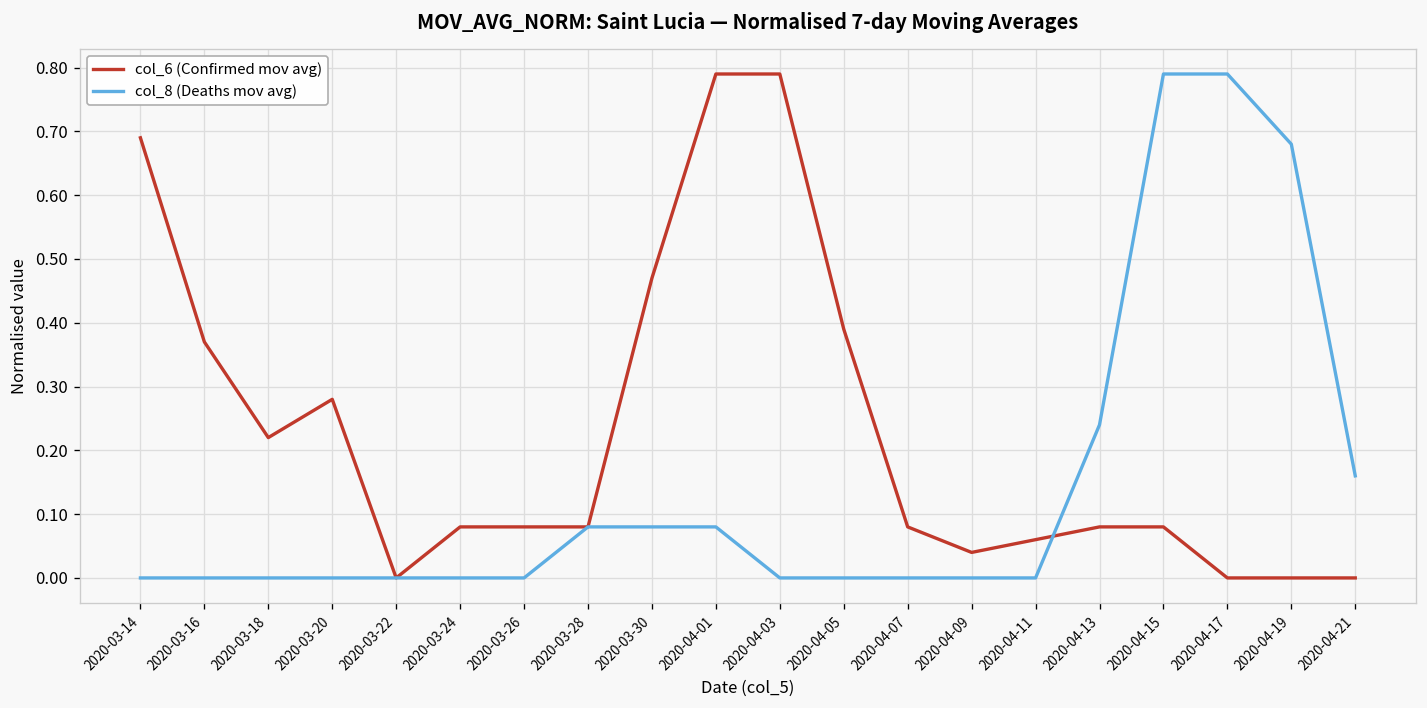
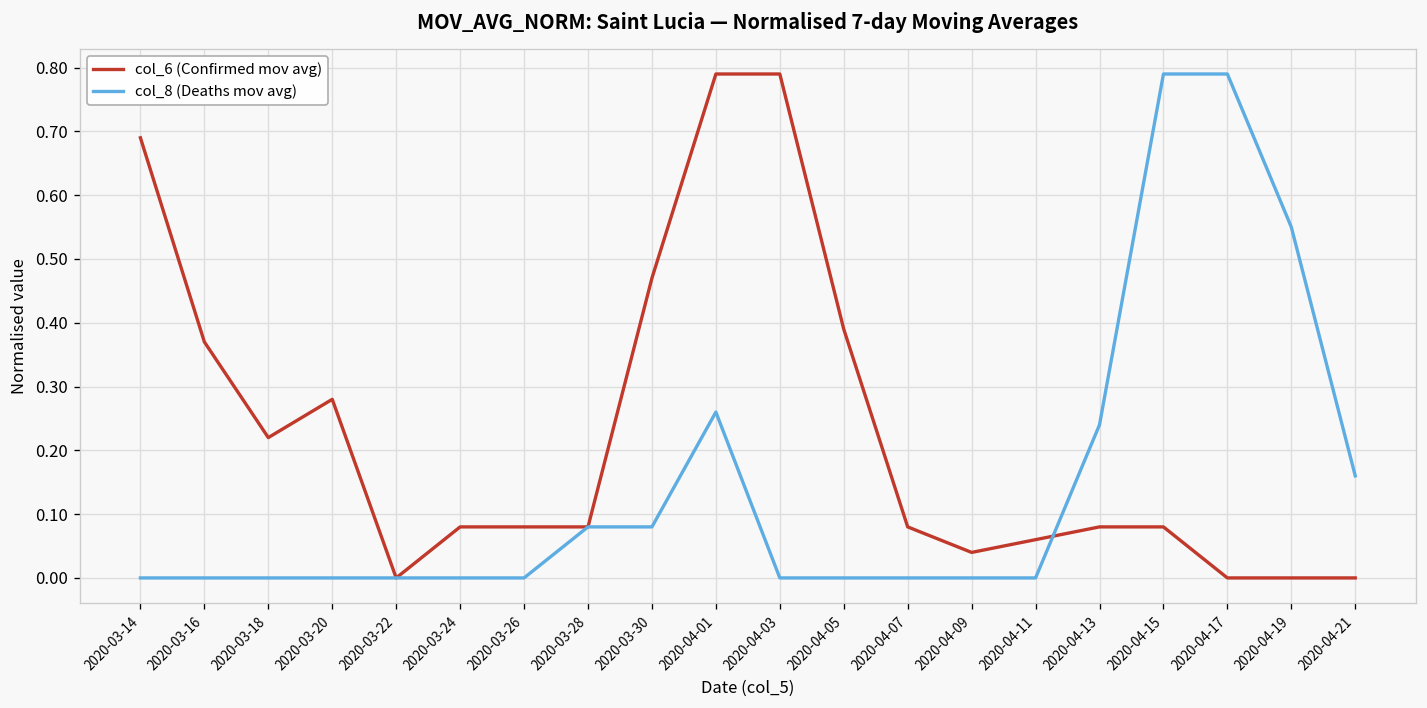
  {
    "col_6 (Confirmed mov avg)": {
      "2020-03-14": 0.69,
      "2020-03-16": 0.37,
      "2020-03-18": 0.22,
      "2020-03-20": 0.28,
      "2020-03-24": 0.08,
      "2020-03-26": 0.08,
      "2020-03-30": 0.47,
      "2020-04-01": 0.79,
      "2020-04-03": 0.79,
      "2020-04-05": 0.39,
      "2020-04-07": 0.08,
      "2020-04-09": 0.04,
      "2020-04-11": 0.06,
      "2020-04-13": 0.08,
      "2020-04-15": 0.08,
      "2020-04-17": 0.00,
      "2020-04-19": 0.00,
      "2020-04-21": 0.00
    },
    "col_8 (Deaths mov avg)": {
      "2020-03-14": 0.00,
      "2020-03-16": 0.00,
      "2020-03-18": 0.00,
      "2020-03-20": 0.00,
      "2020-03-24": 0.00,
      "2020-03-26": 0.00,
      "2020-03-30": 0.08,
-     "2020-04-01": 0.08,
+     "2020-04-01": 0.26,
      "2020-04-03": 0.00,
      "2020-04-05": 0.00,
      "2020-04-07": 0.00,
      "2020-04-09": 0.00,
      "2020-04-11": 0.00,
      "2020-04-13": 0.24,
      "2020-04-15": 0.79,
      "2020-04-17": 0.79,
-     "2020-04-19": 0.68,
+     "2020-04-19": 0.55,
      "2020-04-21": 0.16
    }
  }
